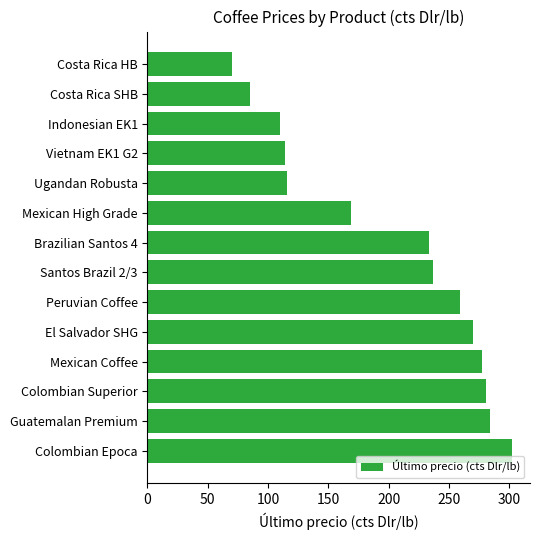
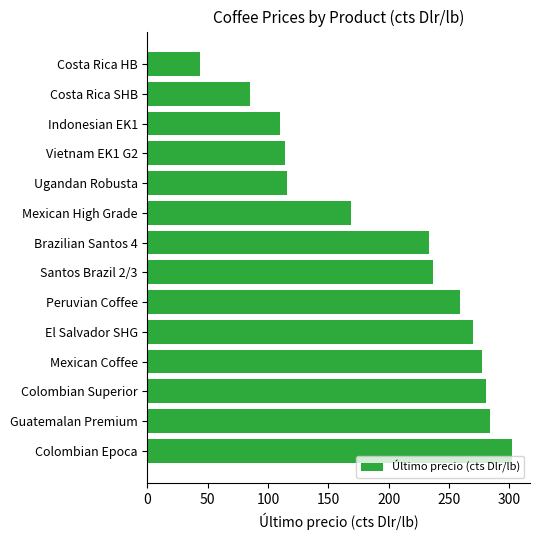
  {
-   "Costa Rica HB": 70,
+   "Costa Rica HB": 44,
    "Costa Rica SHB": 85,
    "Indonesian EK1": 110,
    "Vietnam EK1 G2": 114,
    "Ugandan Robusta": 116,
    "Mexican High Grade": 169,
    "Brazilian Santos 4": 233,
    "Santos Brazil 2/3": 237,
    "Peruvian Coffee": 259,
    "El Salvador SHG": 270,
    "Mexican Coffee": 277,
    "Colombian Superior": 281,
    "Guatemalan Premium": 284,
    "Colombian Epoca": 302
  }
